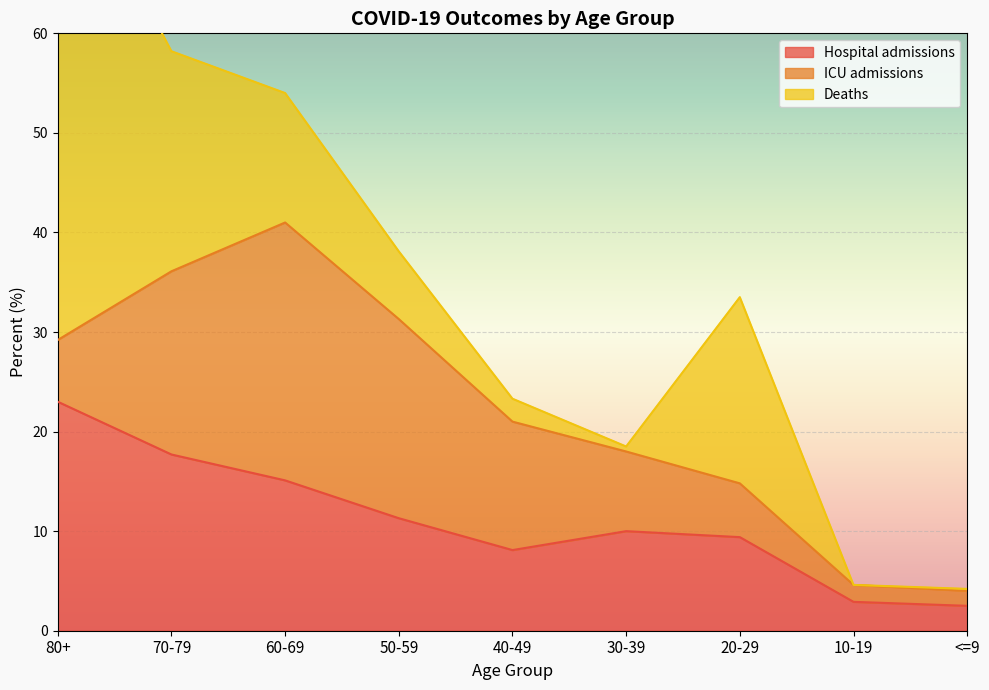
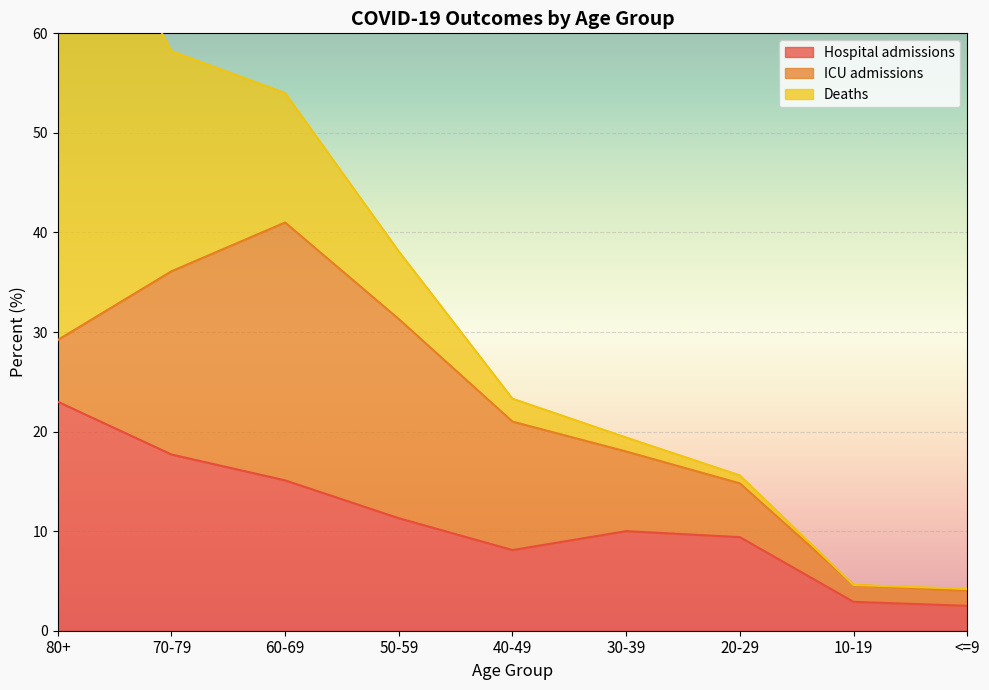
  {
    "Deaths": {
      "70-79": 22,
      "60-69": 13,
      "50-59": 7,
      "40-49": 2,
-     "30-39": 0.5,
-     "20-29": 19
+     "30-39": 1.4,
+     "20-29": 1
    }
  }
